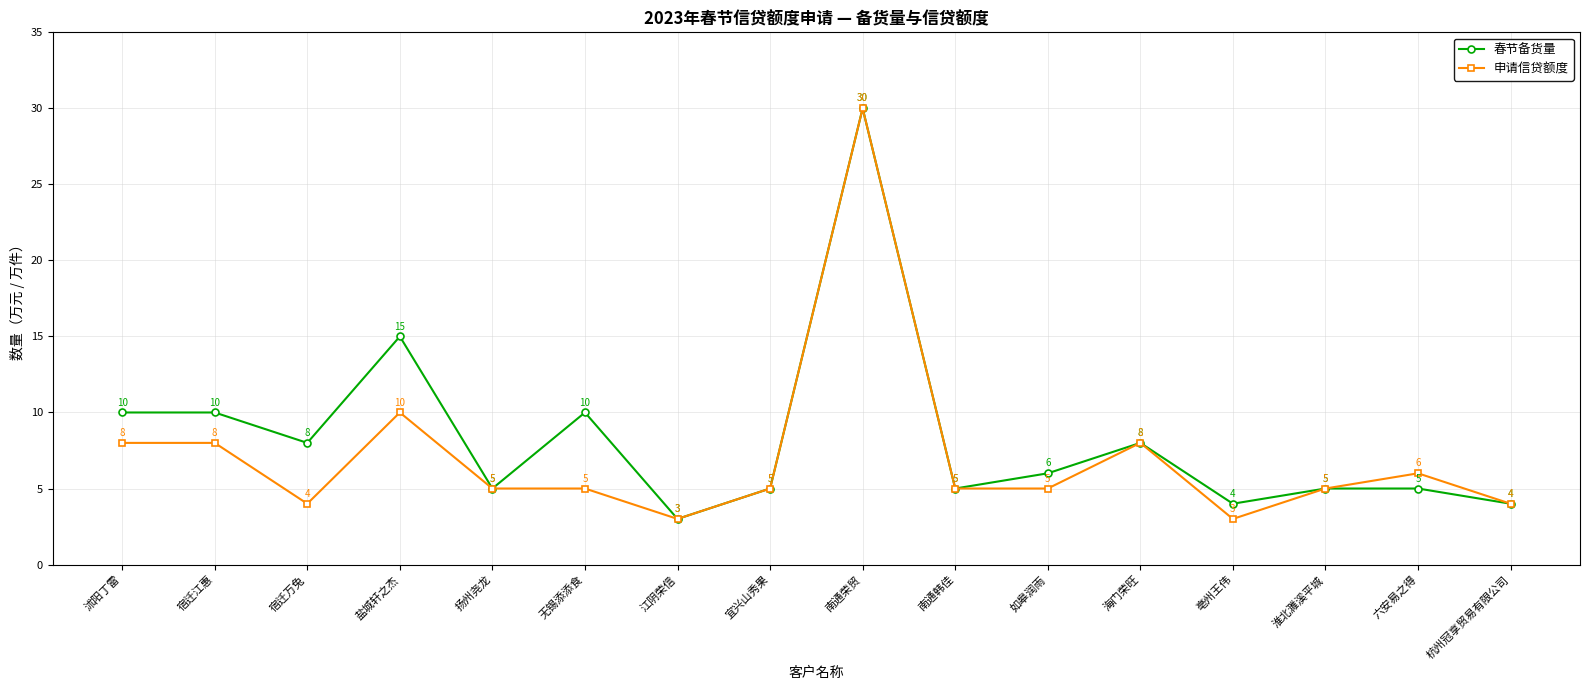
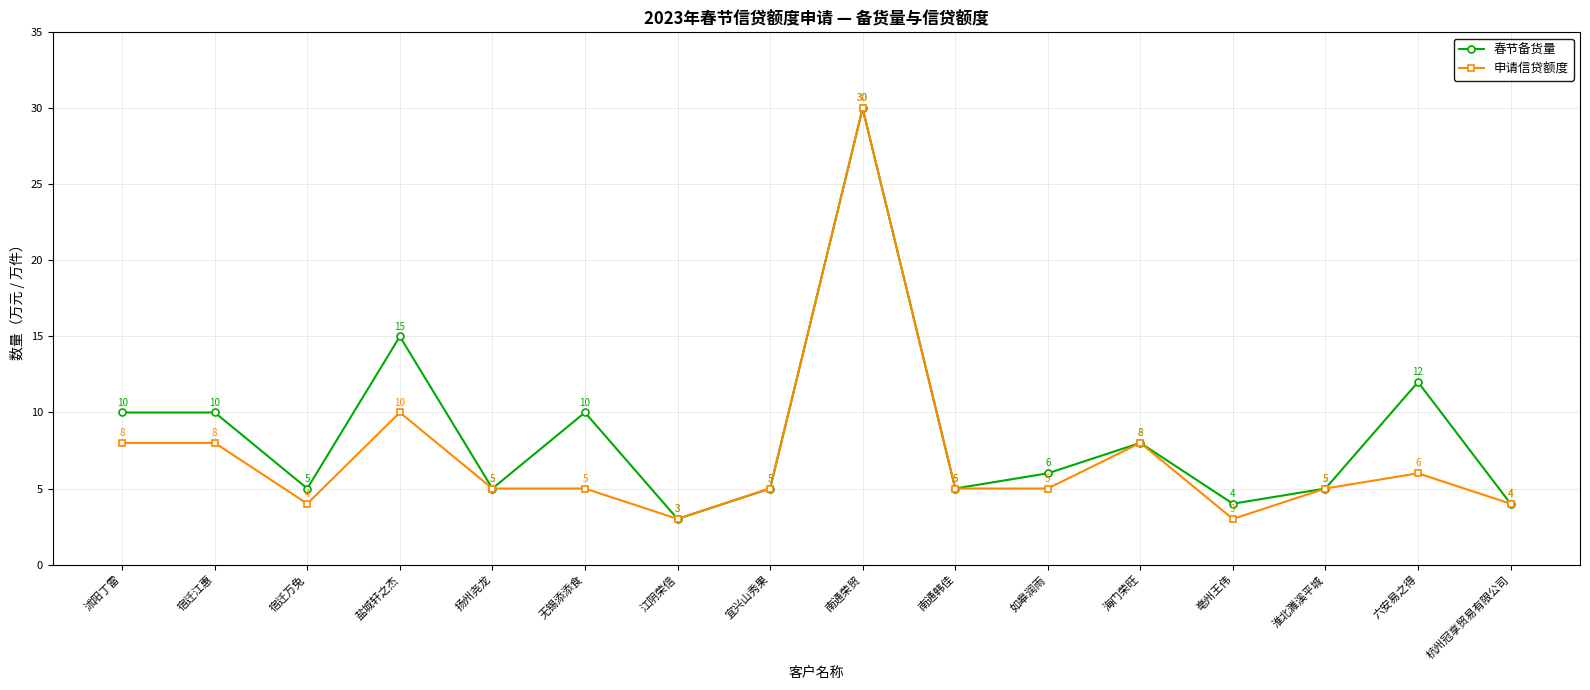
  {
    "春节备货量": {
      "沭阳丁雷": 10,
      "宿迁江惠": 10,
-     "宿迁万兔": 8,
+     "宿迁万兔": 5,
      "盐城轩之杰": 15,
      "无锡添添食": 10,
      "如皋润雨": 6,
      "亳州王伟": 4,
-     "六安易之得": 5
+     "六安易之得": 12
    },
    "申请信贷额度": {
      "沭阳丁雷": 8,
      "宿迁江惠": 8,
      "盐城轩之杰": 10,
      "无锡添添食": 5,
      "六安易之得": 6
    }
  }
